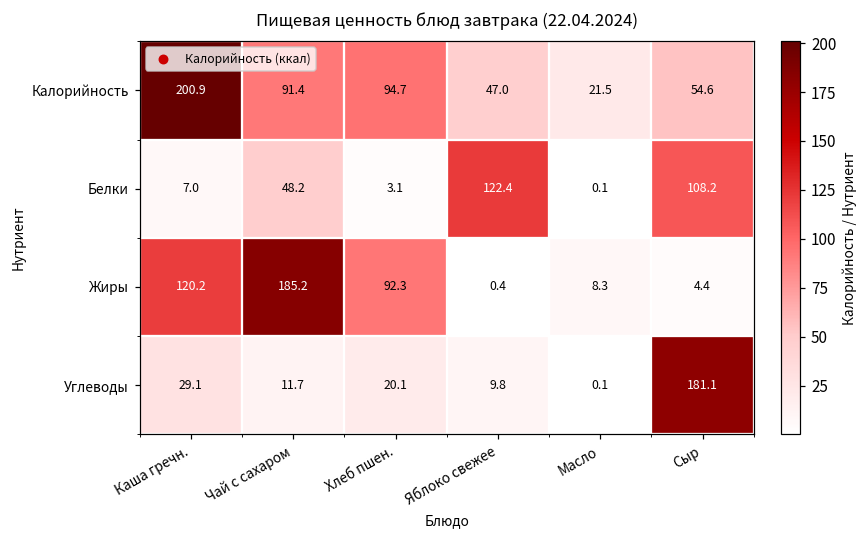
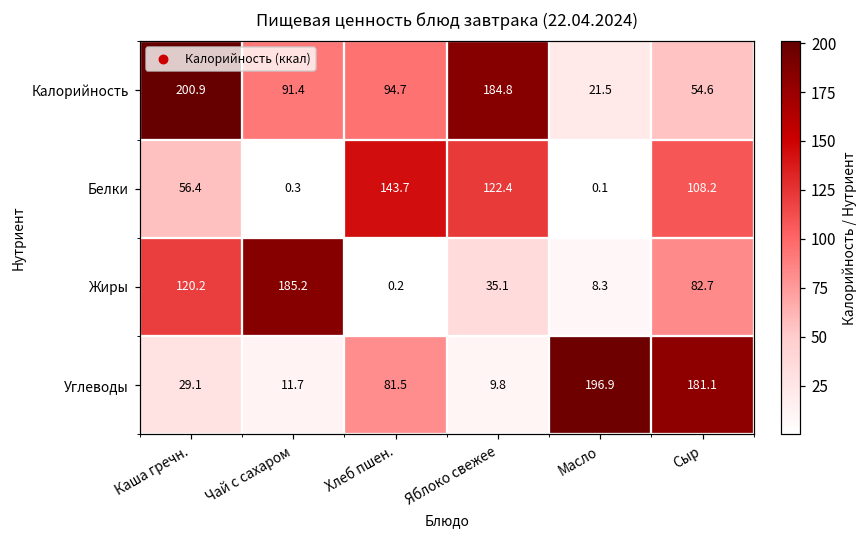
  {
    "Калорийность": {
      "Каша гречн.": 200.9,
      "Чай с сахаром": 91.4,
      "Хлеб пшен.": 94.7,
-     "Яблоко свежее": 47.0,
+     "Яблоко свежее": 184.8,
      "Масло": 21.5,
      "Сыр": 54.6
    },
    "Белки": {
-     "Каша гречн.": 7.0,
-     "Чай с сахаром": 48.2,
-     "Хлеб пшен.": 3.1,
+     "Каша гречн.": 56.4,
+     "Чай с сахаром": 0.3,
+     "Хлеб пшен.": 143.7,
      "Яблоко свежее": 122.4,
      "Масло": 0.1,
      "Сыр": 108.2
    },
    "Жиры": {
      "Каша гречн.": 120.2,
      "Чай с сахаром": 185.2,
-     "Хлеб пшен.": 92.3,
-     "Яблоко свежее": 0.4,
+     "Хлеб пшен.": 0.2,
+     "Яблоко свежее": 35.1,
      "Масло": 8.3,
-     "Сыр": 4.4
+     "Сыр": 82.7
    },
    "Углеводы": {
      "Каша гречн.": 29.1,
      "Чай с сахаром": 11.7,
-     "Хлеб пшен.": 20.1,
+     "Хлеб пшен.": 81.5,
      "Яблоко свежее": 9.8,
-     "Масло": 0.1,
+     "Масло": 196.9,
      "Сыр": 181.1
    }
  }
